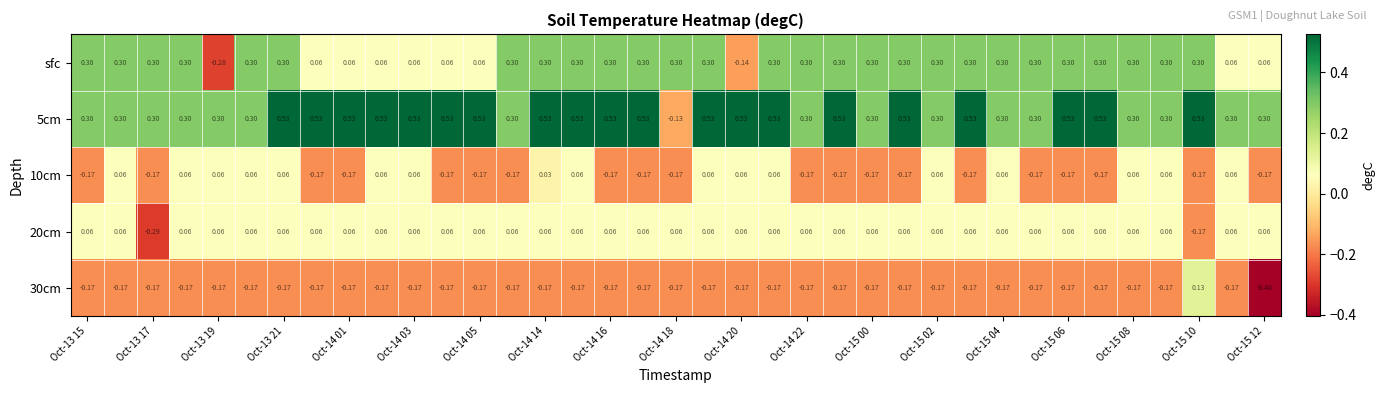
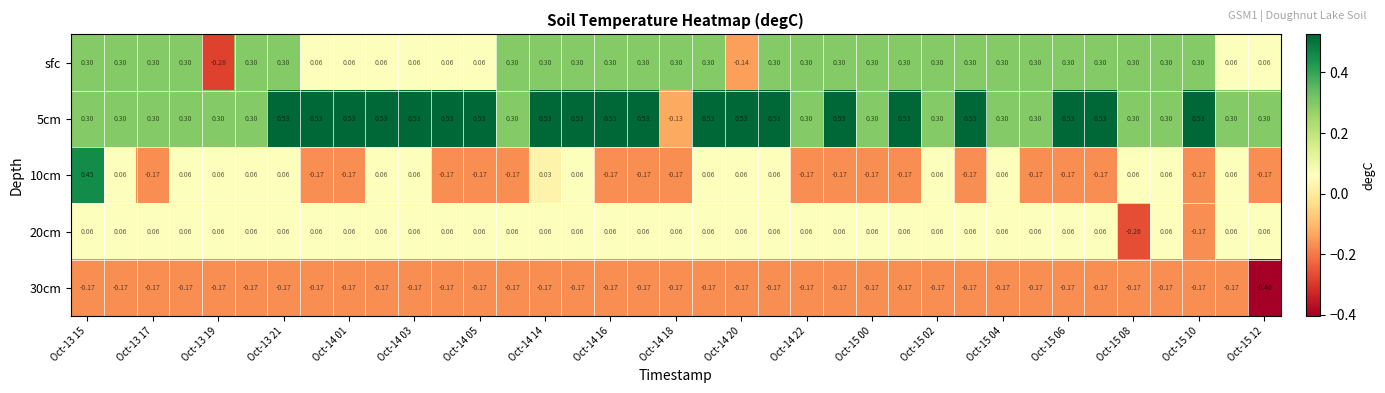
  {
    "sfc": {
      "Oct-13 15": 0.30,
      "Oct-13 17": 0.30,
      "Oct-13 19": -0.28,
      "Oct-13 21": 0.30,
      "Oct-14 01": 0.06,
      "Oct-14 03": 0.06,
      "Oct-14 05": 0.06,
      "Oct-14 14": 0.30,
      "Oct-14 16": 0.30,
      "Oct-14 18": 0.30,
      "Oct-14 20": -0.14,
      "Oct-14 22": 0.30,
      "Oct-15 00": 0.30,
      "Oct-15 02": 0.30,
      "Oct-15 04": 0.30,
      "Oct-15 06": 0.30,
      "Oct-15 08": 0.30,
      "Oct-15 10": 0.30,
      "Oct-15 12": 0.06
    },
    "5cm": {
      "Oct-13 15": 0.30,
      "Oct-13 17": 0.30,
      "Oct-13 19": 0.30,
      "Oct-13 21": 0.53,
      "Oct-14 01": 0.53,
      "Oct-14 03": 0.53,
      "Oct-14 05": 0.53,
      "Oct-14 14": 0.53,
      "Oct-14 16": 0.53,
      "Oct-14 18": -0.13,
      "Oct-14 20": 0.53,
      "Oct-14 22": 0.30,
      "Oct-15 00": 0.30,
      "Oct-15 02": 0.30,
      "Oct-15 04": 0.30,
      "Oct-15 06": 0.53,
      "Oct-15 08": 0.30,
      "Oct-15 10": 0.53,
      "Oct-15 12": 0.30
    },
    "10cm": {
-     "Oct-13 15": -0.17,
+     "Oct-13 15": 0.45,
      "Oct-13 17": -0.17,
      "Oct-13 19": 0.06,
      "Oct-13 21": 0.06,
      "Oct-14 01": -0.17,
      "Oct-14 03": 0.06,
      "Oct-14 05": -0.17,
      "Oct-14 14": 0.03,
      "Oct-14 16": -0.17,
      "Oct-14 18": -0.17,
      "Oct-14 20": 0.06,
      "Oct-14 22": -0.17,
      "Oct-15 00": -0.17,
      "Oct-15 02": 0.06,
      "Oct-15 04": 0.06,
      "Oct-15 06": -0.17,
      "Oct-15 08": 0.06,
      "Oct-15 10": -0.17,
      "Oct-15 12": -0.17
    },
    "20cm": {
      "Oct-13 15": 0.06,
-     "Oct-13 17": -0.29,
+     "Oct-13 17": 0.06,
      "Oct-13 19": 0.06,
      "Oct-13 21": 0.06,
      "Oct-14 01": 0.06,
      "Oct-14 03": 0.06,
      "Oct-14 05": 0.06,
      "Oct-14 14": 0.06,
      "Oct-14 16": 0.06,
      "Oct-14 18": 0.06,
      "Oct-14 20": 0.06,
      "Oct-14 22": 0.06,
      "Oct-15 00": 0.06,
      "Oct-15 02": 0.06,
      "Oct-15 04": 0.06,
      "Oct-15 06": 0.06,
-     "Oct-15 08": 0.06,
+     "Oct-15 08": -0.26,
      "Oct-15 10": -0.17,
      "Oct-15 12": 0.06
    },
    "30cm": {
      "Oct-13 15": -0.17,
      "Oct-13 17": -0.17,
      "Oct-13 19": -0.17,
      "Oct-13 21": -0.17,
      "Oct-14 01": -0.17,
      "Oct-14 03": -0.17,
      "Oct-14 05": -0.17,
      "Oct-14 14": -0.17,
      "Oct-14 16": -0.17,
      "Oct-14 18": -0.17,
      "Oct-14 20": -0.17,
      "Oct-14 22": -0.17,
      "Oct-15 00": -0.17,
      "Oct-15 02": -0.17,
      "Oct-15 04": -0.17,
      "Oct-15 06": -0.17,
      "Oct-15 08": -0.17,
-     "Oct-15 10": 0.13,
+     "Oct-15 10": -0.17,
      "Oct-15 12": -0.40
    }
  }
